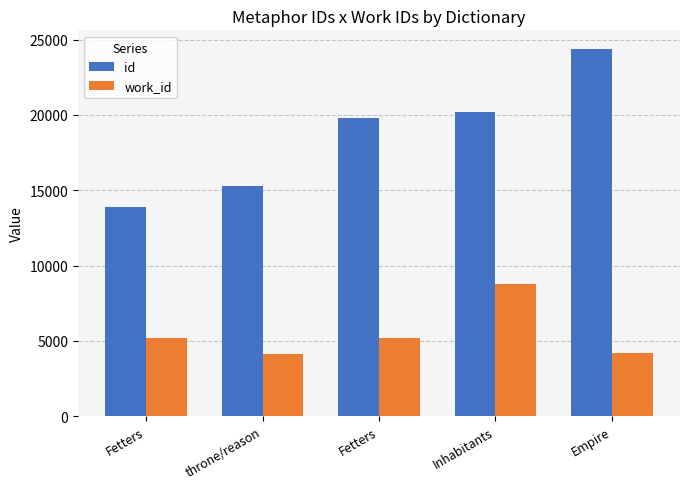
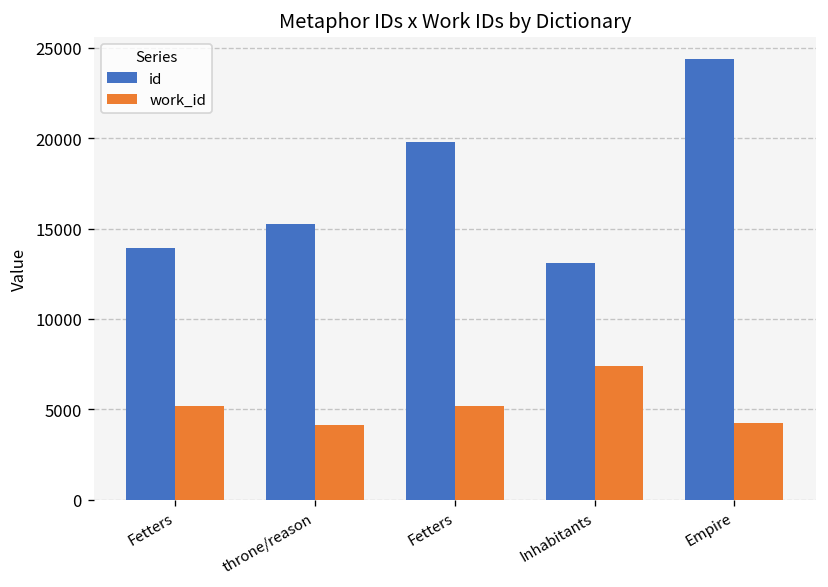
  {
    "id": {
      "throne/reason": 15300,
-     "Inhabitants": 20200,
+     "Inhabitants": 13100,
      "Empire": 24400
    },
    "work_id": {
      "throne/reason": 4100,
-     "Inhabitants": 8800,
+     "Inhabitants": 7400,
      "Empire": 4200
    }
  }
